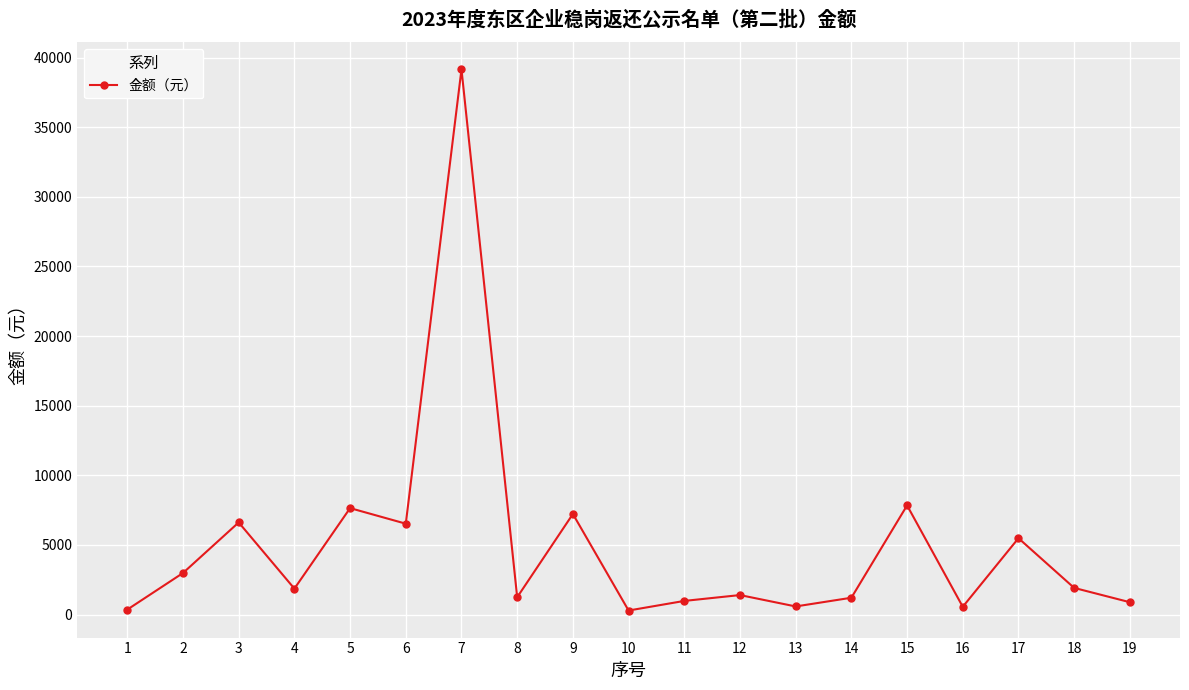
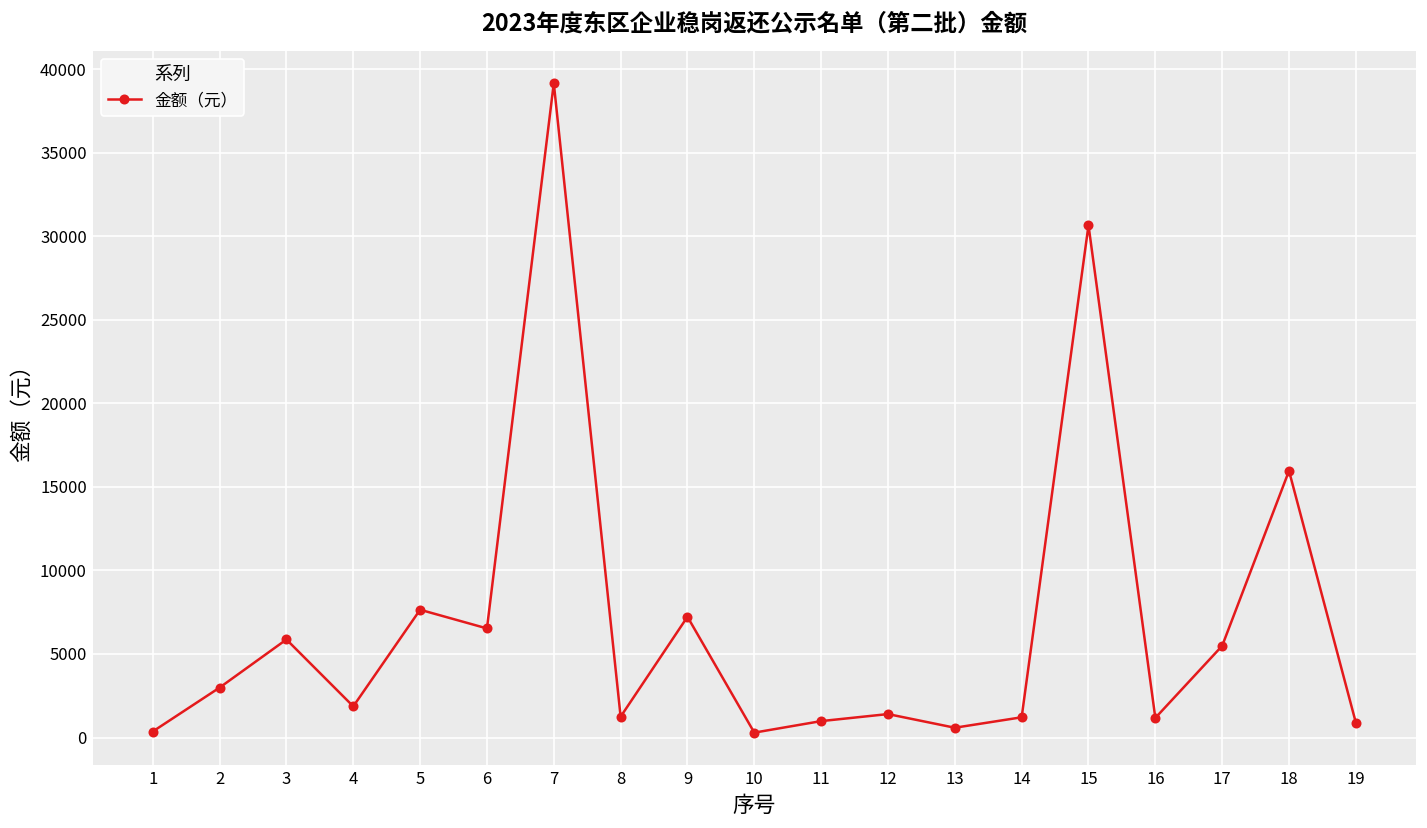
  {
    "1": 400,
    "2": 3000,
-   "3": 6600,
+   "3": 5900,
    "4": 1900,
    "5": 7600,
    "6": 6500,
    "7": 39200,
    "8": 1200,
    "9": 7200,
    "10": 300,
    "11": 1000,
    "12": 1400,
    "13": 600,
    "14": 1200,
-   "15": 7800,
-   "16": 600,
+   "15": 30700,
+   "16": 1200,
    "17": 5500,
-   "18": 1900,
+   "18": 16000,
    "19": 900
  }
